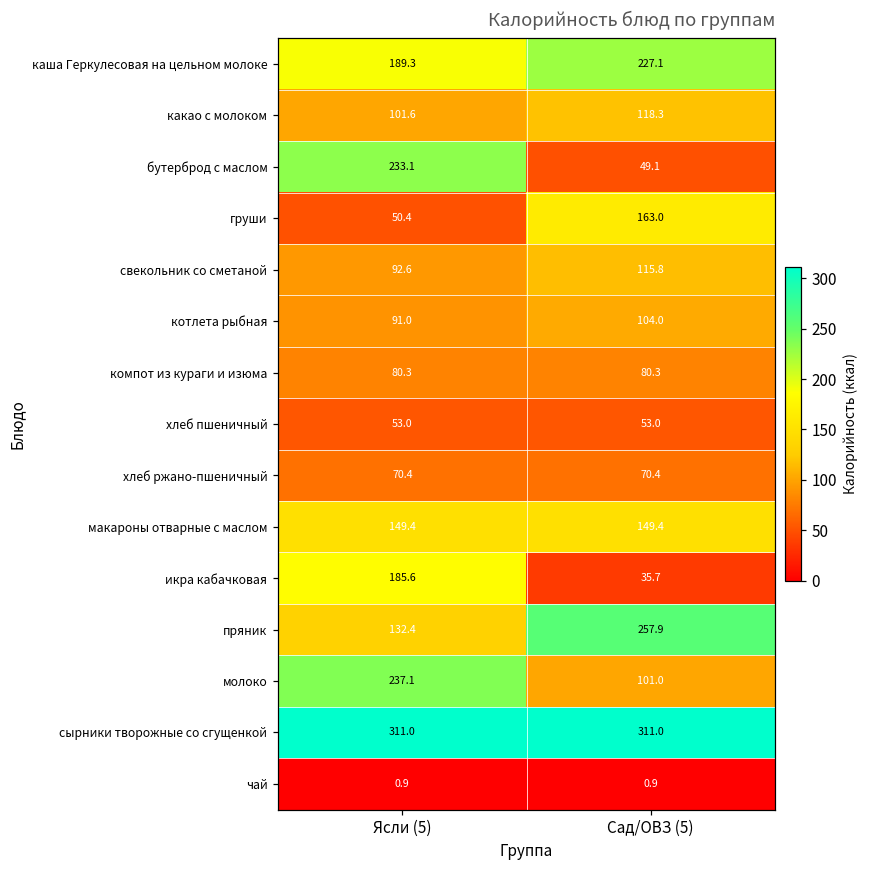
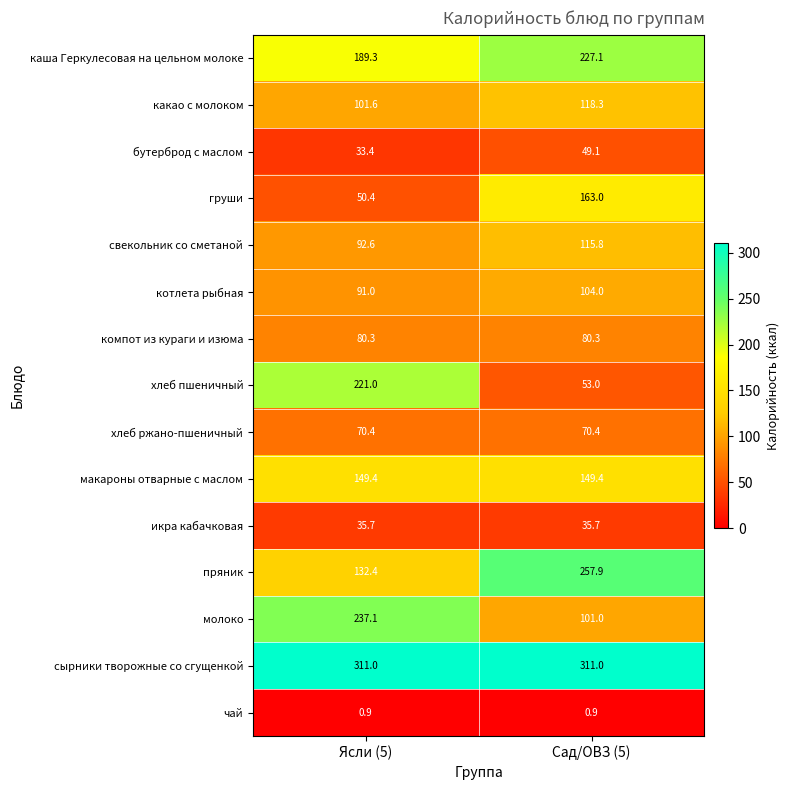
  {
    "каша Геркулесовая на цельном молоке": {
      "Ясли (5)": 189.3,
      "Сад/ОВЗ (5)": 227.1
    },
    "какао с молоком": {
      "Ясли (5)": 101.6,
      "Сад/ОВЗ (5)": 118.3
    },
    "бутерброд с маслом": {
-     "Ясли (5)": 233.1,
+     "Ясли (5)": 33.4,
      "Сад/ОВЗ (5)": 49.1
    },
    "груши": {
      "Ясли (5)": 50.4,
      "Сад/ОВЗ (5)": 163.0
    },
    "свекольник со сметаной": {
      "Ясли (5)": 92.6,
      "Сад/ОВЗ (5)": 115.8
    },
    "котлета рыбная": {
      "Ясли (5)": 91.0,
      "Сад/ОВЗ (5)": 104.0
    },
    "компот из кураги и изюма": {
      "Ясли (5)": 80.3,
      "Сад/ОВЗ (5)": 80.3
    },
    "хлеб пшеничный": {
-     "Ясли (5)": 53.0,
+     "Ясли (5)": 221.0,
      "Сад/ОВЗ (5)": 53.0
    },
    "хлеб ржано-пшеничный": {
      "Ясли (5)": 70.4,
      "Сад/ОВЗ (5)": 70.4
    },
    "макароны отварные с маслом": {
      "Ясли (5)": 149.4,
      "Сад/ОВЗ (5)": 149.4
    },
    "икра кабачковая": {
-     "Ясли (5)": 185.6,
+     "Ясли (5)": 35.7,
      "Сад/ОВЗ (5)": 35.7
    },
    "пряник": {
      "Ясли (5)": 132.4,
      "Сад/ОВЗ (5)": 257.9
    },
    "молоко": {
      "Ясли (5)": 237.1,
      "Сад/ОВЗ (5)": 101.0
    },
    "сырники творожные со сгущенкой": {
      "Ясли (5)": 311.0,
      "Сад/ОВЗ (5)": 311.0
    },
    "чай": {
      "Ясли (5)": 0.9,
      "Сад/ОВЗ (5)": 0.9
    }
  }
